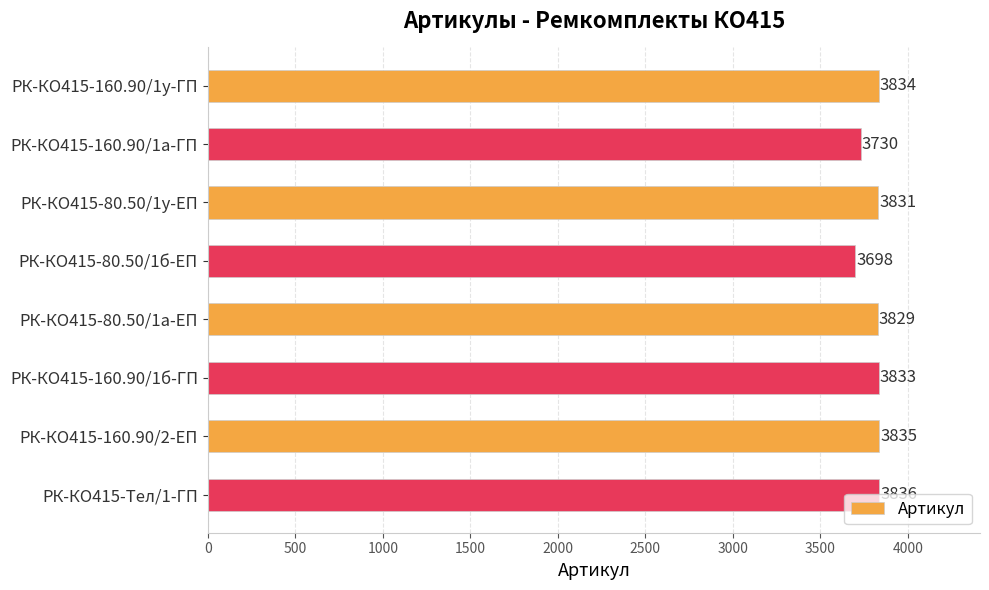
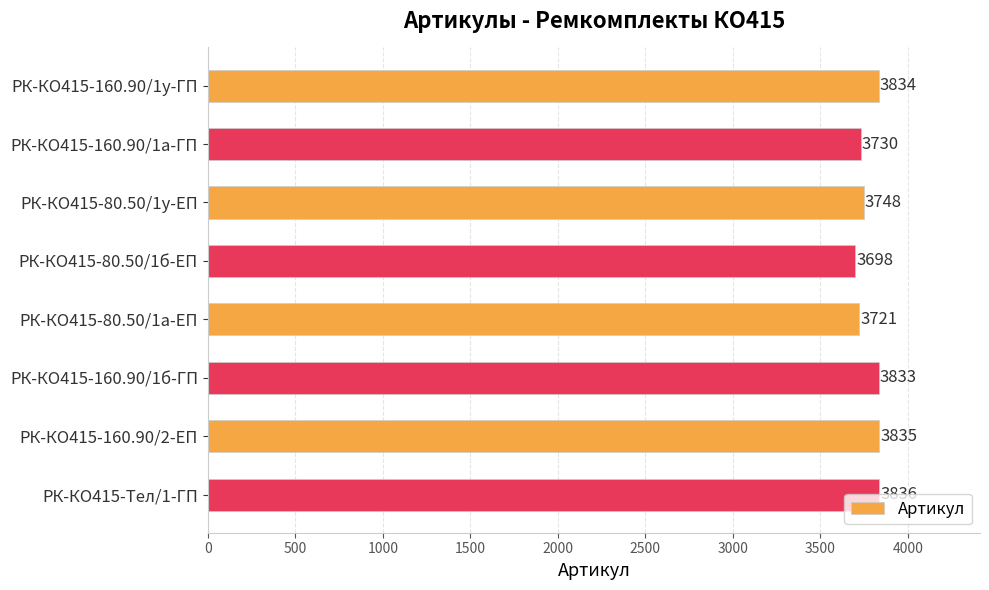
  {
    "РК-КО415-160.90/1у-ГП": 3834,
    "РК-КО415-160.90/1а-ГП": 3730,
-   "РК-КО415-80.50/1у-ЕП": 3831,
+   "РК-КО415-80.50/1у-ЕП": 3748,
    "РК-КО415-80.50/1б-ЕП": 3698,
-   "РК-КО415-80.50/1а-ЕП": 3829,
+   "РК-КО415-80.50/1а-ЕП": 3721,
    "РК-КО415-160.90/1б-ГП": 3833,
    "РК-КО415-160.90/2-ЕП": 3835
  }
